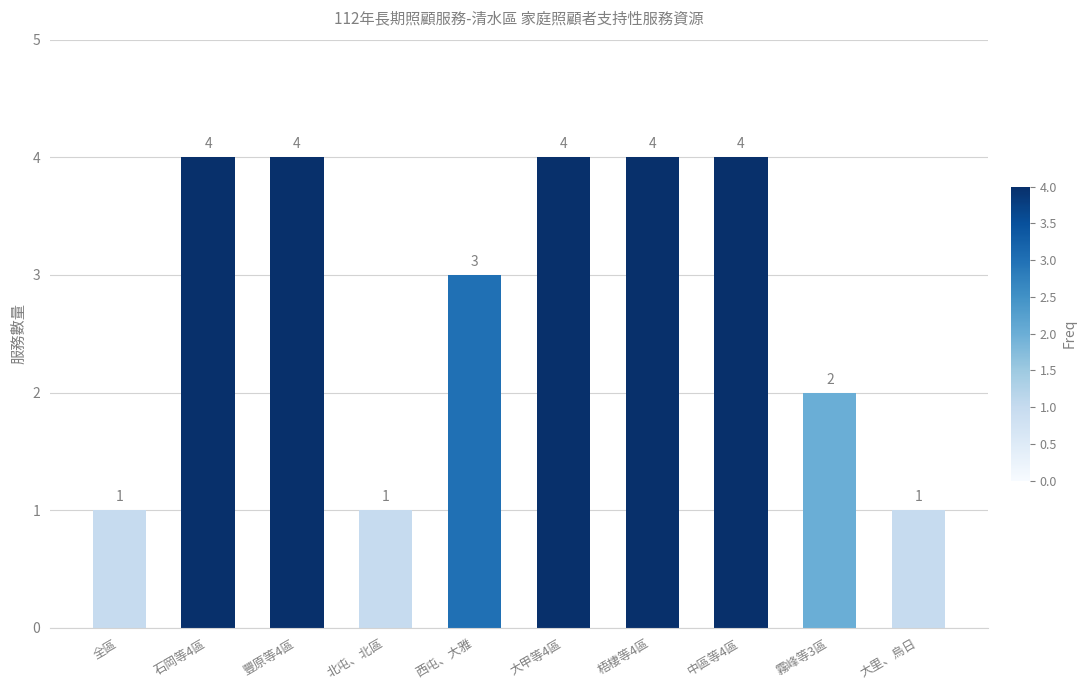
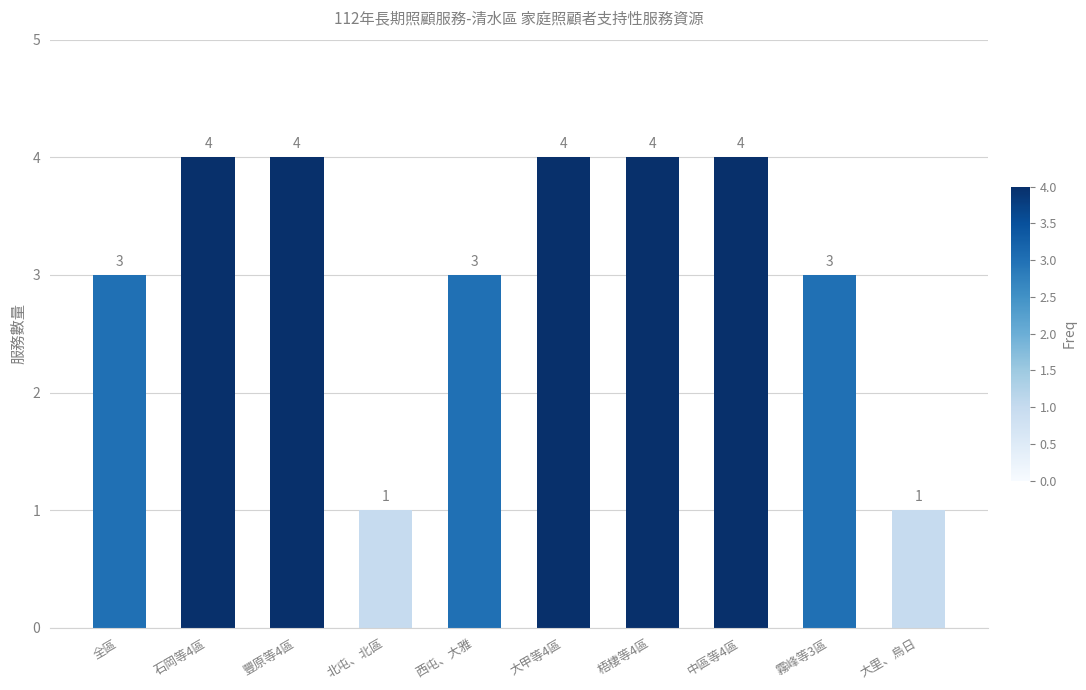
  {
-   "全區": 1,
+   "全區": 3,
    "石岡等4區": 4,
    "豐原等4區": 4,
    "北屯、北區": 1,
    "西屯、大雅": 3,
    "大甲等4區": 4,
    "梧棲等4區": 4,
    "中區等4區": 4,
-   "霧峰等3區": 2,
+   "霧峰等3區": 3,
    "大里、烏日": 1
  }
